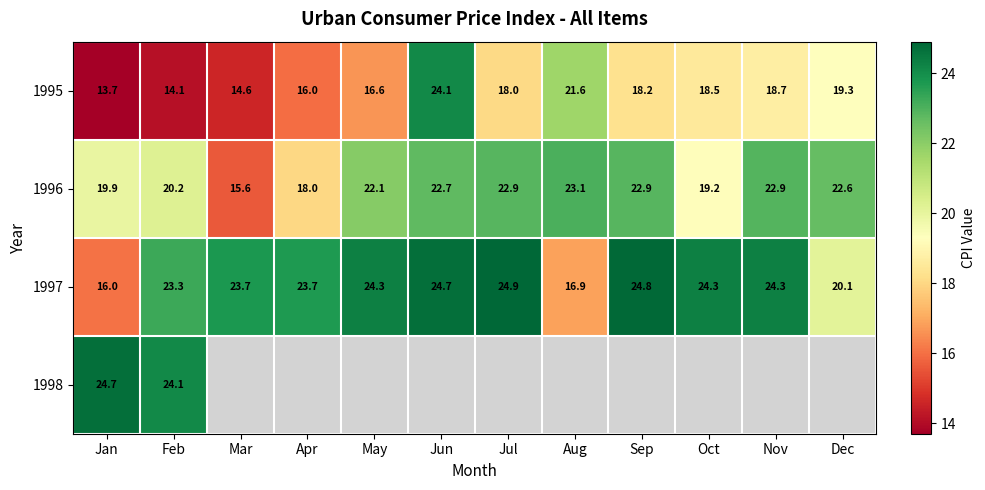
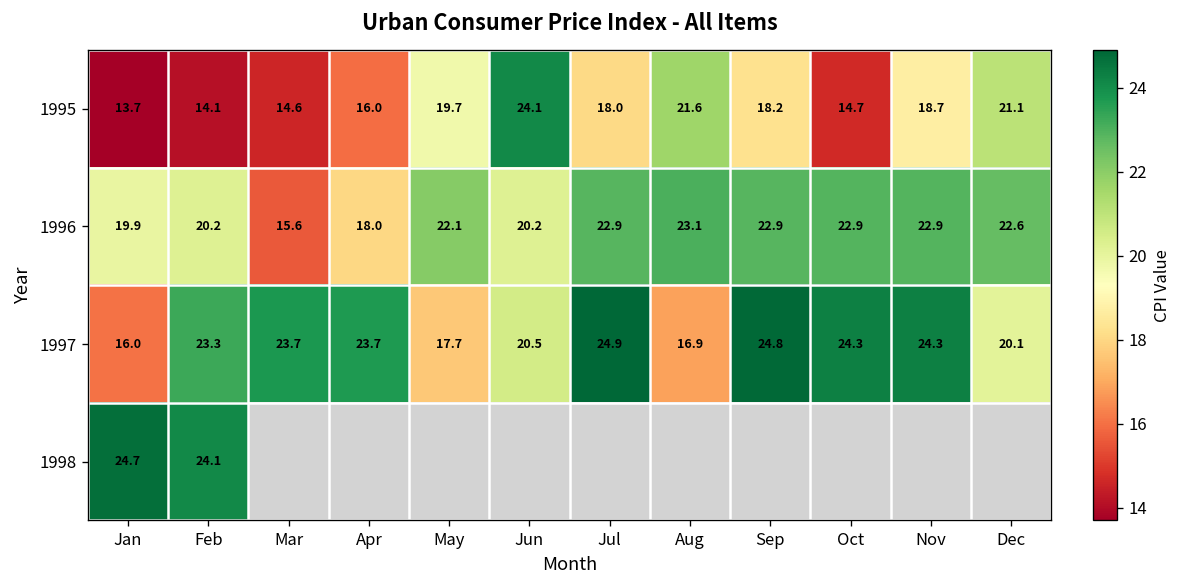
  {
    "1995": {
      "Jan": 13.7,
      "Feb": 14.1,
      "Mar": 14.6,
      "Apr": 16.0,
-     "May": 16.6,
+     "May": 19.7,
      "Jun": 24.1,
      "Jul": 18.0,
      "Aug": 21.6,
      "Sep": 18.2,
-     "Oct": 18.5,
+     "Oct": 14.7,
      "Nov": 18.7,
-     "Dec": 19.3
+     "Dec": 21.1
    },
    "1996": {
      "Jan": 19.9,
      "Feb": 20.2,
      "Mar": 15.6,
      "Apr": 18.0,
      "May": 22.1,
-     "Jun": 22.7,
+     "Jun": 20.2,
      "Jul": 22.9,
      "Aug": 23.1,
      "Sep": 22.9,
-     "Oct": 19.2,
+     "Oct": 22.9,
      "Nov": 22.9,
      "Dec": 22.6
    },
    "1997": {
      "Jan": 16.0,
      "Feb": 23.3,
      "Mar": 23.7,
      "Apr": 23.7,
-     "May": 24.3,
-     "Jun": 24.7,
+     "May": 17.7,
+     "Jun": 20.5,
      "Jul": 24.9,
      "Aug": 16.9,
      "Sep": 24.8,
      "Oct": 24.3,
      "Nov": 24.3,
      "Dec": 20.1
    },
    "1998": {
      "Jan": 24.7,
      "Feb": 24.1
    }
  }
